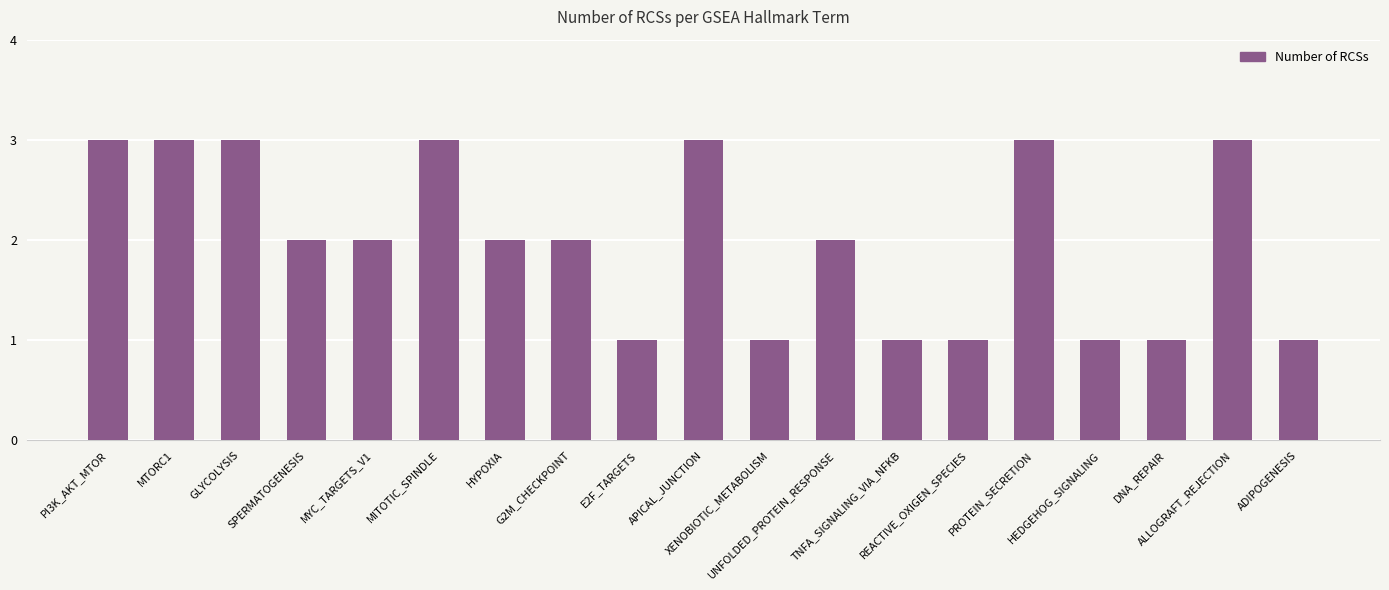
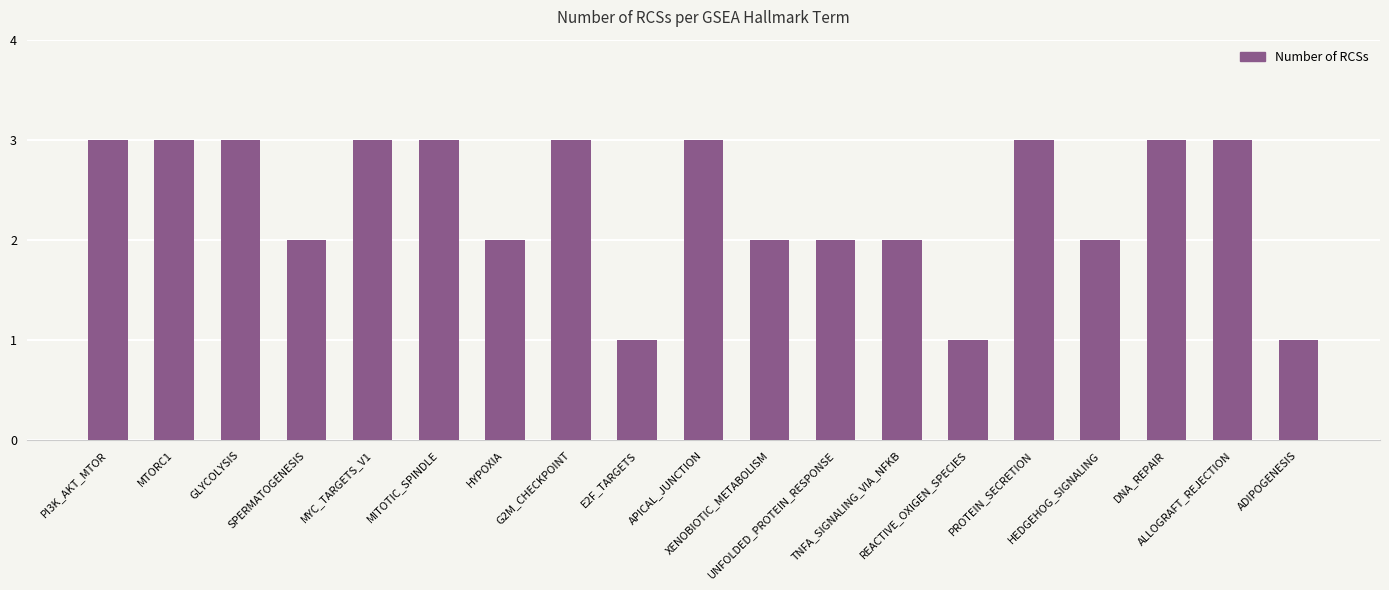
  {
    "PI3K_AKT_MTOR": 3,
    "MTORC1": 3,
    "GLYCOLYSIS": 3,
    "SPERMATOGENESIS": 2,
-   "MYC_TARGETS_V1": 2,
+   "MYC_TARGETS_V1": 3,
    "MITOTIC_SPINDLE": 3,
    "HYPOXIA": 2,
-   "G2M_CHECKPOINT": 2,
+   "G2M_CHECKPOINT": 3,
    "E2F_TARGETS": 1,
    "APICAL_JUNCTION": 3,
-   "XENOBIOTIC_METABOLISM": 1,
+   "XENOBIOTIC_METABOLISM": 2,
    "UNFOLDED_PROTEIN_RESPONSE": 2,
-   "TNFA_SIGNALING_VIA_NFKB": 1,
+   "TNFA_SIGNALING_VIA_NFKB": 2,
    "REACTIVE_OXIGEN_SPECIES": 1,
    "PROTEIN_SECRETION": 3,
-   "HEDGEHOG_SIGNALING": 1,
-   "DNA_REPAIR": 1,
+   "HEDGEHOG_SIGNALING": 2,
+   "DNA_REPAIR": 3,
    "ALLOGRAFT_REJECTION": 3,
    "ADIPOGENESIS": 1
  }
